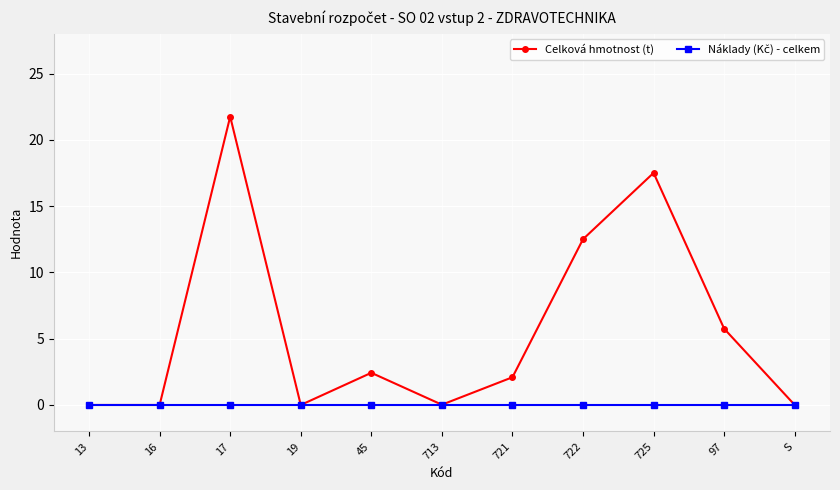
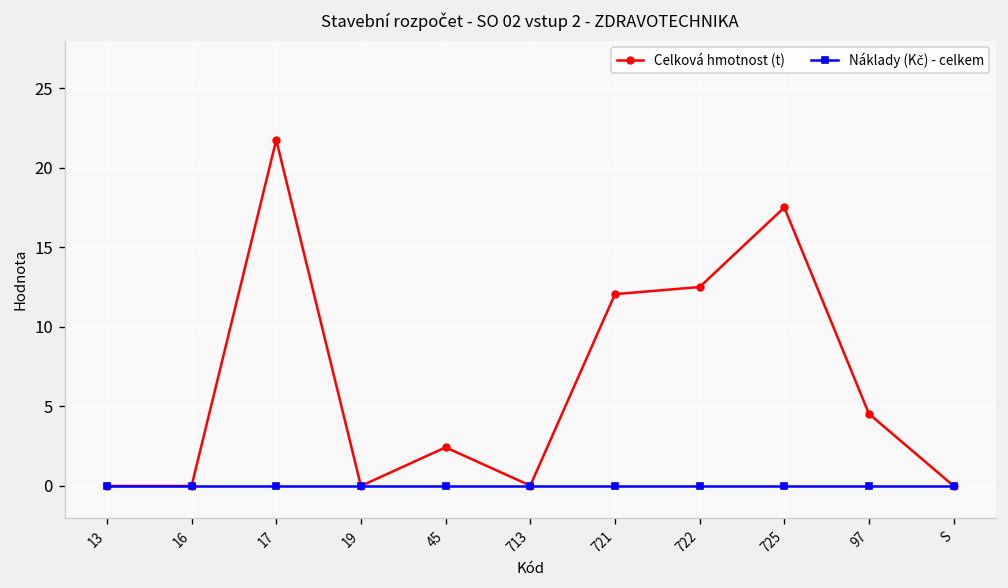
  {
    "Celková hmotnost (t)": {
      "17": 21.8,
      "45": 2.4,
-     "721": 2.1,
+     "721": 12.1,
      "722": 12.5,
      "725": 17.5,
-     "97": 5.8
+     "97": 4.5
    },
    "Náklady (Kč) - celkem": {
      "17": 0.0,
      "45": 0.0,
      "721": 0.0,
      "722": 0.0,
      "725": 0.0,
      "97": 0.0
    }
  }
